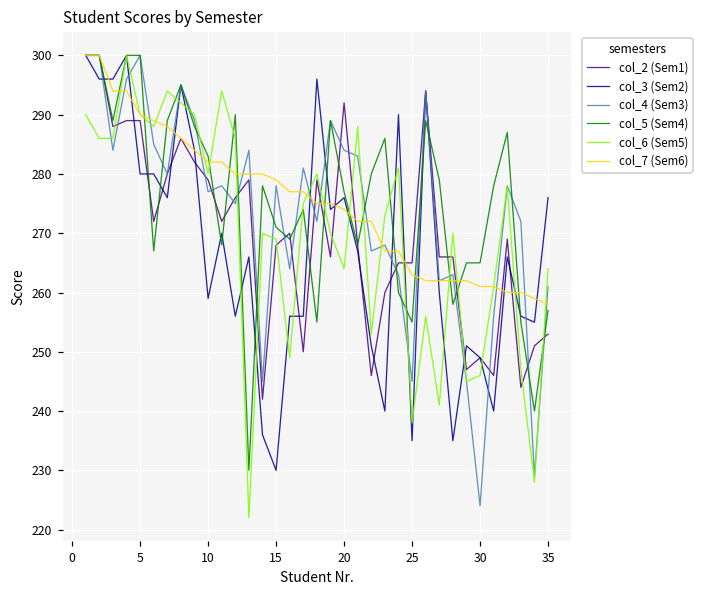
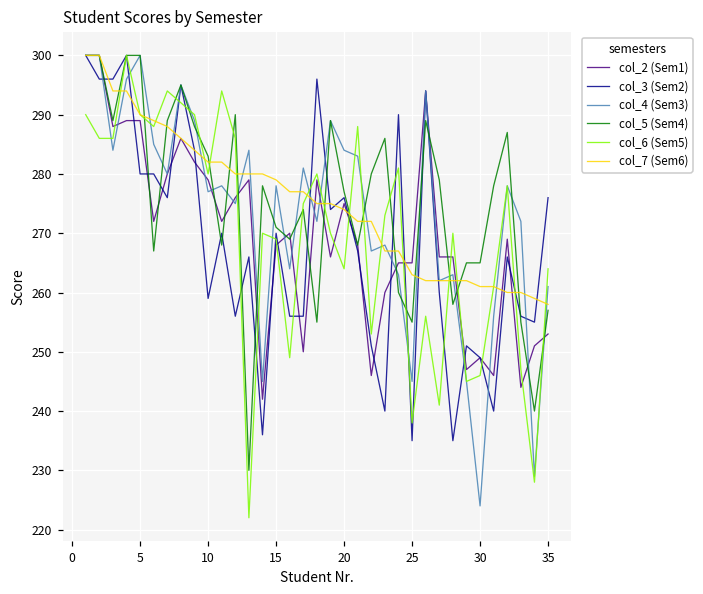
  {
    "col_2 (Sem1)": {
      "5": 289,
      "10": 279,
      "15": 268,
-     "20": 292,
+     "20": 275,
      "25": 265,
      "35": 253
    },
    "col_3 (Sem2)": {
      "5": 280,
      "10": 259,
-     "15": 230,
+     "15": 270,
      "20": 276,
      "25": 235,
      "35": 276
    },
    "col_4 (Sem3)": {
      "10": 277,
      "15": 278,
      "20": 284,
      "25": 245,
      "30": 224,
      "35": 261
    },
    "col_5 (Sem4)": {
      "10": 283,
      "15": 271,
      "20": 277,
      "25": 255,
      "30": 265,
      "35": 257
    },
    "col_6 (Sem5)": {
      "10": 280,
      "15": 269,
      "20": 264,
      "25": 238,
      "30": 246,
      "35": 264
    },
    "col_7 (Sem6)": {
      "10": 282,
      "15": 279,
      "20": 274,
      "25": 263,
      "30": 261,
      "35": 258
    }
  }
